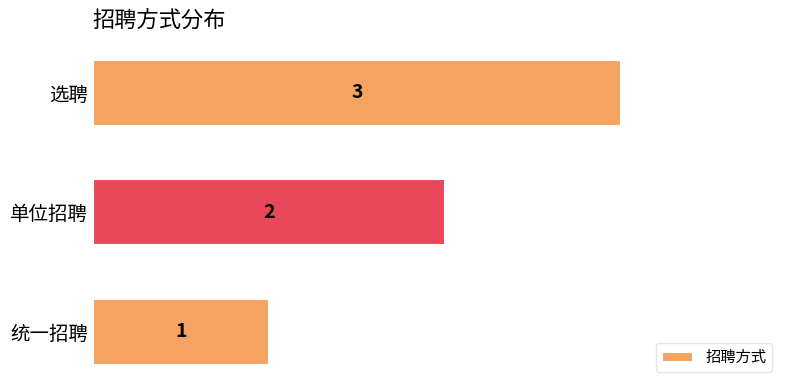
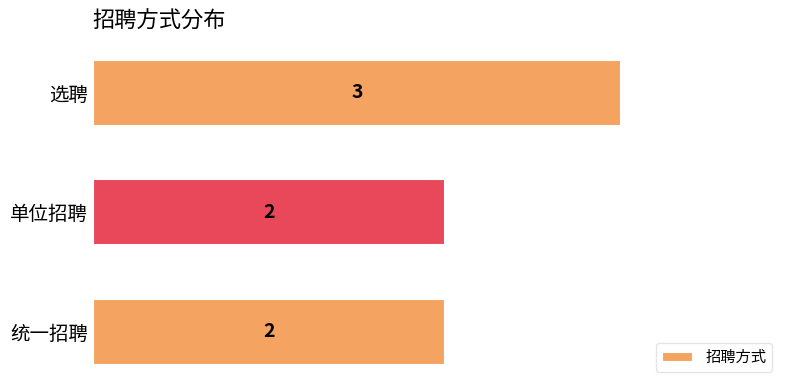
  {
    "选聘": 3,
    "单位招聘": 2,
-   "统一招聘": 1
+   "统一招聘": 2
  }
